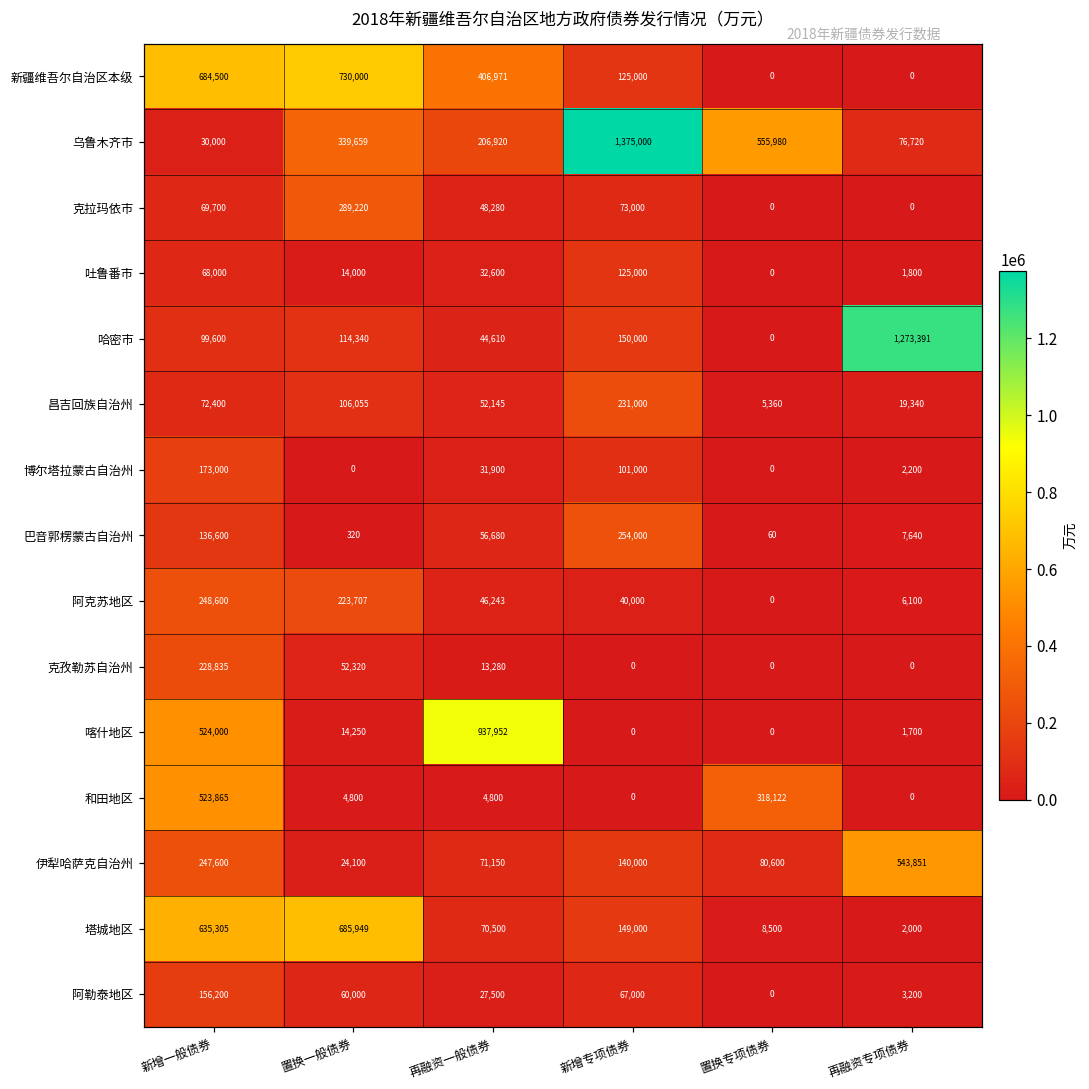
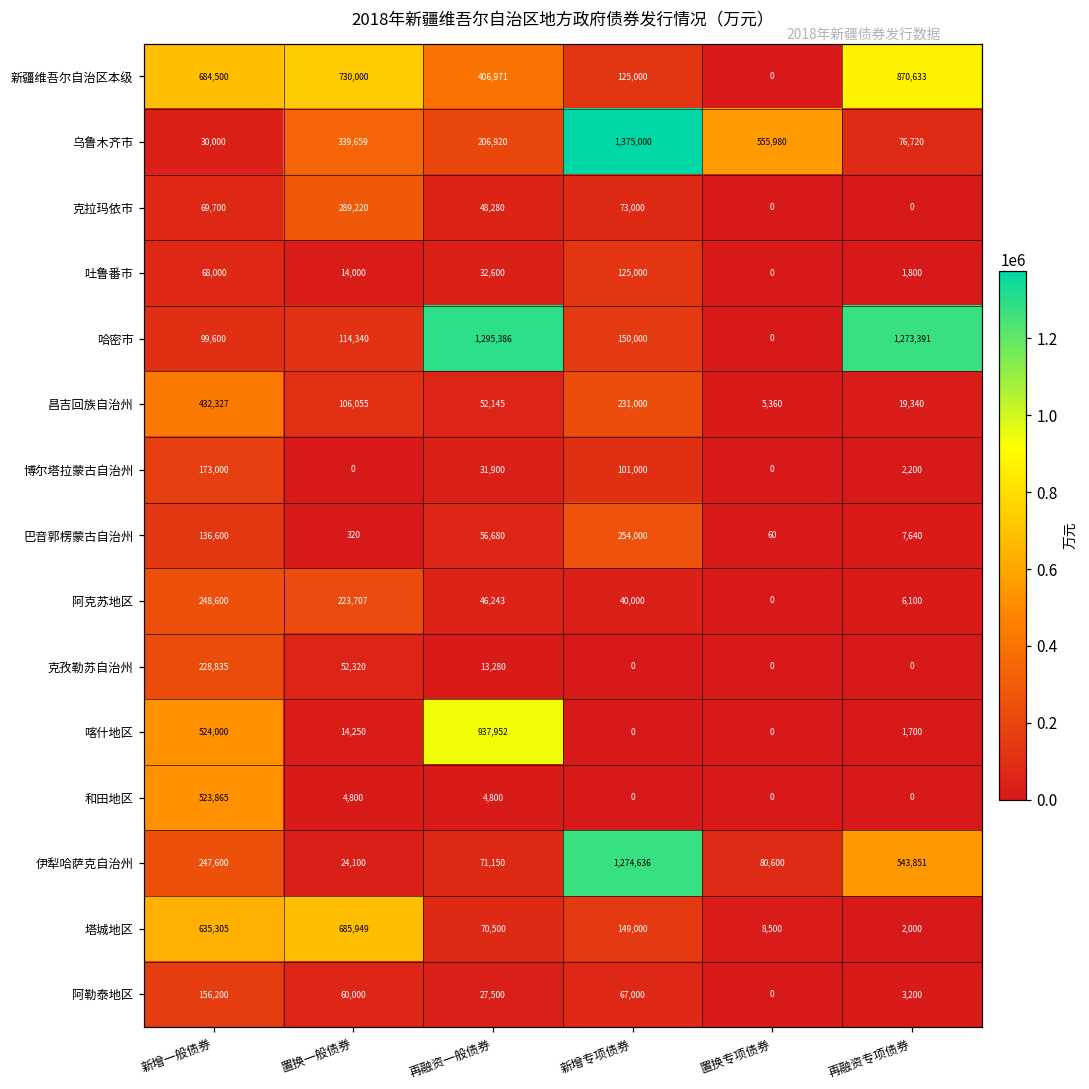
  {
    "新疆维吾尔自治区本级": {
      "新增一般债券": "684,500",
      "置换一般债券": "730,000",
      "再融资一般债券": "406,971",
      "新增专项债券": "125,000",
      "置换专项债券": "0",
-     "再融资专项债券": "0"
+     "再融资专项债券": "870,633"
    },
    "乌鲁木齐市": {
      "新增一般债券": "30,000",
      "置换一般债券": "339,659",
      "再融资一般债券": "206,920",
      "新增专项债券": "1,375,000",
      "置换专项债券": "555,980",
      "再融资专项债券": "76,720"
    },
    "克拉玛依市": {
      "新增一般债券": "69,700",
      "置换一般债券": "289,220",
      "再融资一般债券": "48,280",
      "新增专项债券": "73,000",
      "置换专项债券": "0",
      "再融资专项债券": "0"
    },
    "吐鲁番市": {
      "新增一般债券": "68,000",
      "置换一般债券": "14,000",
      "再融资一般债券": "32,600",
      "新增专项债券": "125,000",
      "置换专项债券": "0",
      "再融资专项债券": "1,800"
    },
    "哈密市": {
      "新增一般债券": "99,600",
      "置换一般债券": "114,340",
-     "再融资一般债券": "44,610",
+     "再融资一般债券": "1,295,386",
      "新增专项债券": "150,000",
      "置换专项债券": "0",
      "再融资专项债券": "1,273,391"
    },
    "昌吉回族自治州": {
-     "新增一般债券": "72,400",
+     "新增一般债券": "432,327",
      "置换一般债券": "106,055",
      "再融资一般债券": "52,145",
      "新增专项债券": "231,000",
      "置换专项债券": "5,360",
      "再融资专项债券": "19,340"
    },
    "博尔塔拉蒙古自治州": {
      "新增一般债券": "173,000",
      "置换一般债券": "0",
      "再融资一般债券": "31,900",
      "新增专项债券": "101,000",
      "置换专项债券": "0",
      "再融资专项债券": "2,200"
    },
    "巴音郭楞蒙古自治州": {
      "新增一般债券": "136,600",
      "置换一般债券": "320",
      "再融资一般债券": "56,680",
      "新增专项债券": "254,000",
      "置换专项债券": "60",
      "再融资专项债券": "7,640"
    },
    "阿克苏地区": {
      "新增一般债券": "248,600",
      "置换一般债券": "223,707",
      "再融资一般债券": "46,243",
      "新增专项债券": "40,000",
      "置换专项债券": "0",
      "再融资专项债券": "6,100"
    },
    "克孜勒苏自治州": {
      "新增一般债券": "228,835",
      "置换一般债券": "52,320",
      "再融资一般债券": "13,280",
      "新增专项债券": "0",
      "置换专项债券": "0",
      "再融资专项债券": "0"
    },
    "喀什地区": {
      "新增一般债券": "524,000",
      "置换一般债券": "14,250",
      "再融资一般债券": "937,952",
      "新增专项债券": "0",
      "置换专项债券": "0",
      "再融资专项债券": "1,700"
    },
    "和田地区": {
      "新增一般债券": "523,865",
      "置换一般债券": "4,800",
      "再融资一般债券": "4,800",
      "新增专项债券": "0",
-     "置换专项债券": "318,122",
+     "置换专项债券": "0",
      "再融资专项债券": "0"
    },
    "伊犁哈萨克自治州": {
      "新增一般债券": "247,600",
      "置换一般债券": "24,100",
      "再融资一般债券": "71,150",
-     "新增专项债券": "140,000",
+     "新增专项债券": "1,274,636",
      "置换专项债券": "80,600",
      "再融资专项债券": "543,851"
    },
    "塔城地区": {
      "新增一般债券": "635,305",
      "置换一般债券": "685,949",
      "再融资一般债券": "70,500",
      "新增专项债券": "149,000",
      "置换专项债券": "8,500",
      "再融资专项债券": "2,000"
    },
    "阿勒泰地区": {
      "新增一般债券": "156,200",
      "置换一般债券": "60,000",
      "再融资一般债券": "27,500",
      "新增专项债券": "67,000",
      "置换专项债券": "0",
      "再融资专项债券": "3,200"
    }
  }
